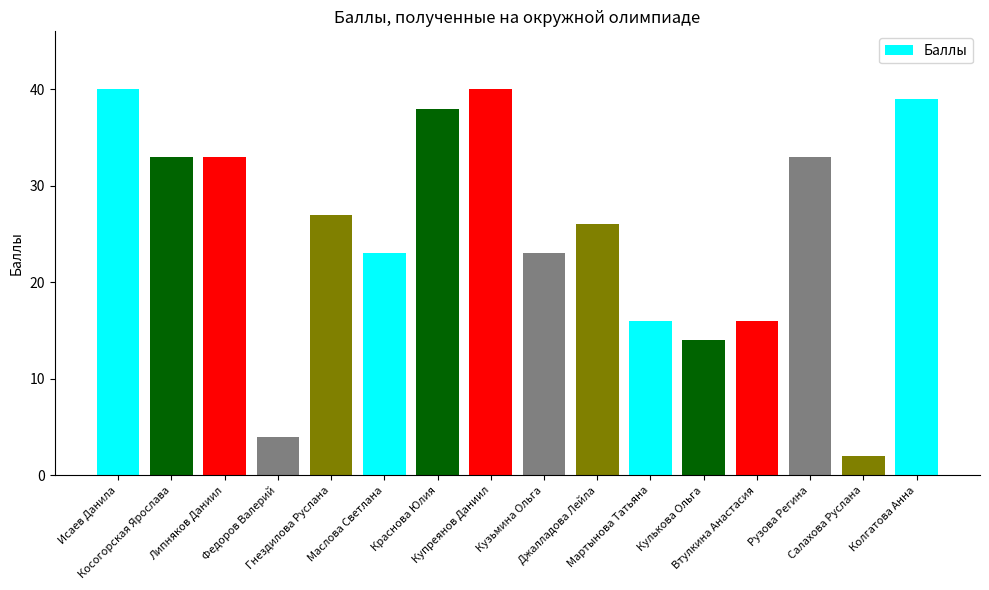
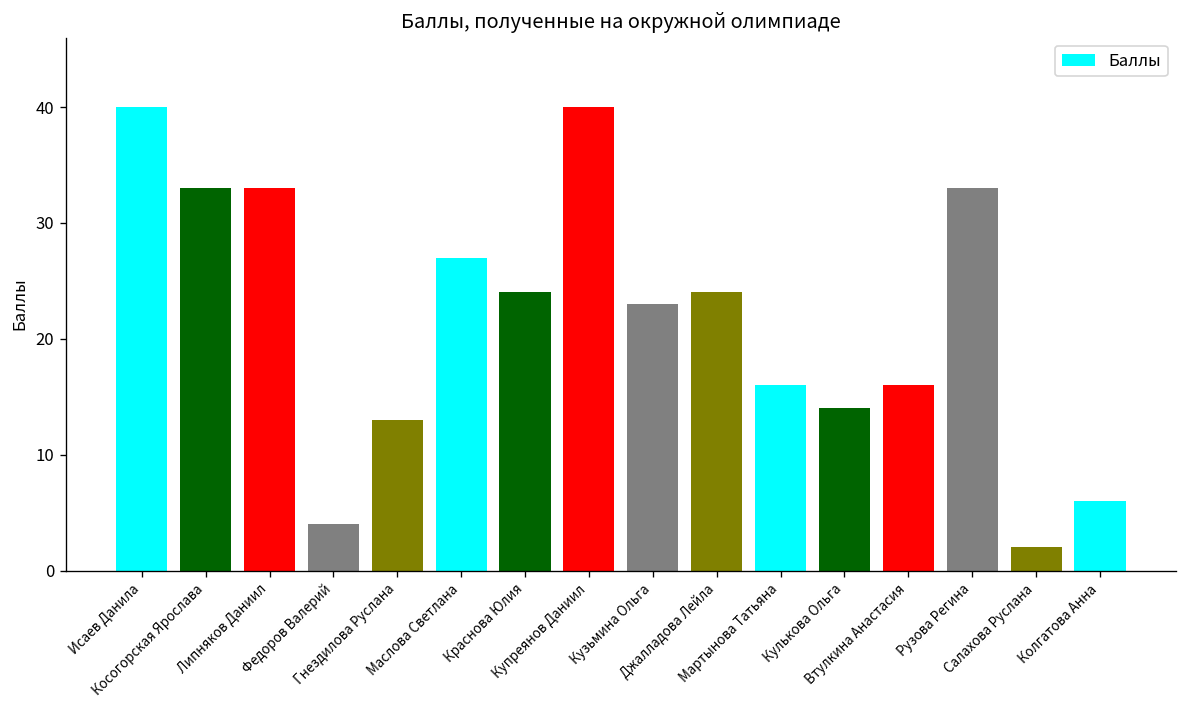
  {
    "Исаев Данила": 40,
    "Косогорская Ярослава": 33,
    "Липняков Даниил": 33,
    "Федоров Валерий": 4,
-   "Гнездилова Руслана": 27,
-   "Маслова Светлана": 23,
-   "Краснова Юлия": 38,
+   "Гнездилова Руслана": 13,
+   "Маслова Светлана": 27,
+   "Краснова Юлия": 24,
    "Купреянов Даниил": 40,
    "Кузьмина Ольга": 23,
-   "Джалладова Лейла": 26,
+   "Джалладова Лейла": 24,
    "Мартынова Татьяна": 16,
    "Кулькова Ольга": 14,
    "Втулкина Анастасия": 16,
    "Рузова Регина": 33,
    "Салахова Руслана": 2,
-   "Колгатова Анна": 39
+   "Колгатова Анна": 6
  }
